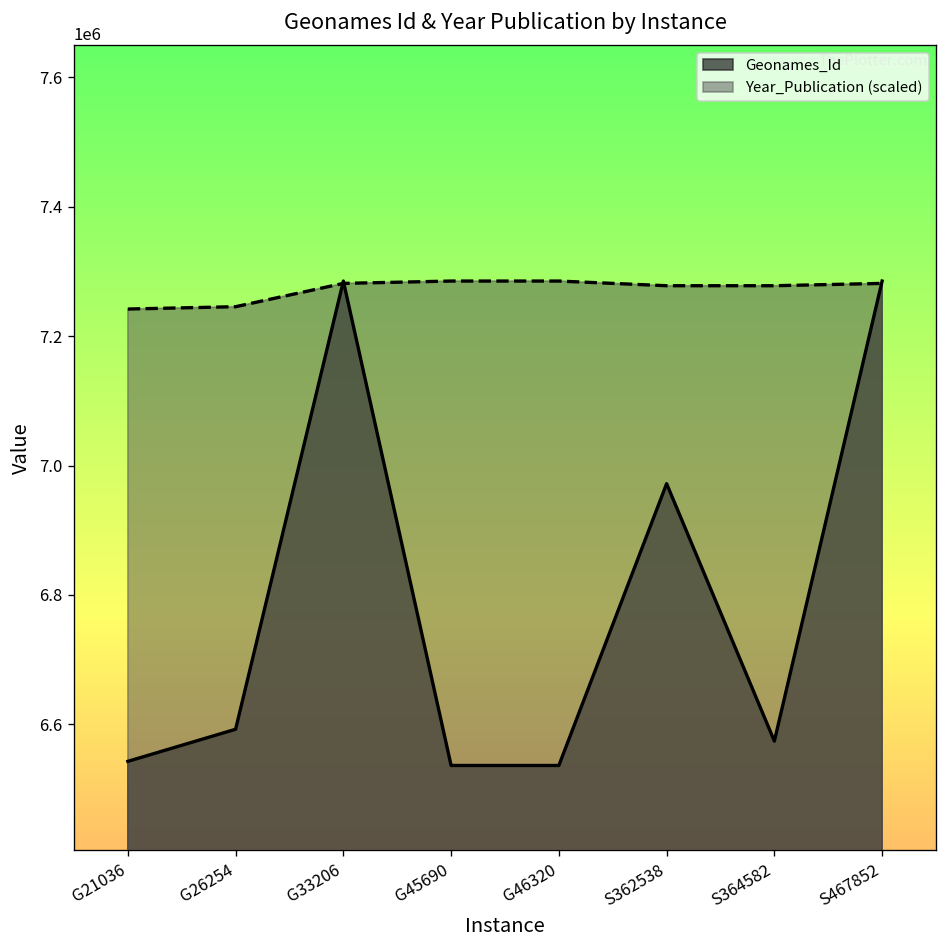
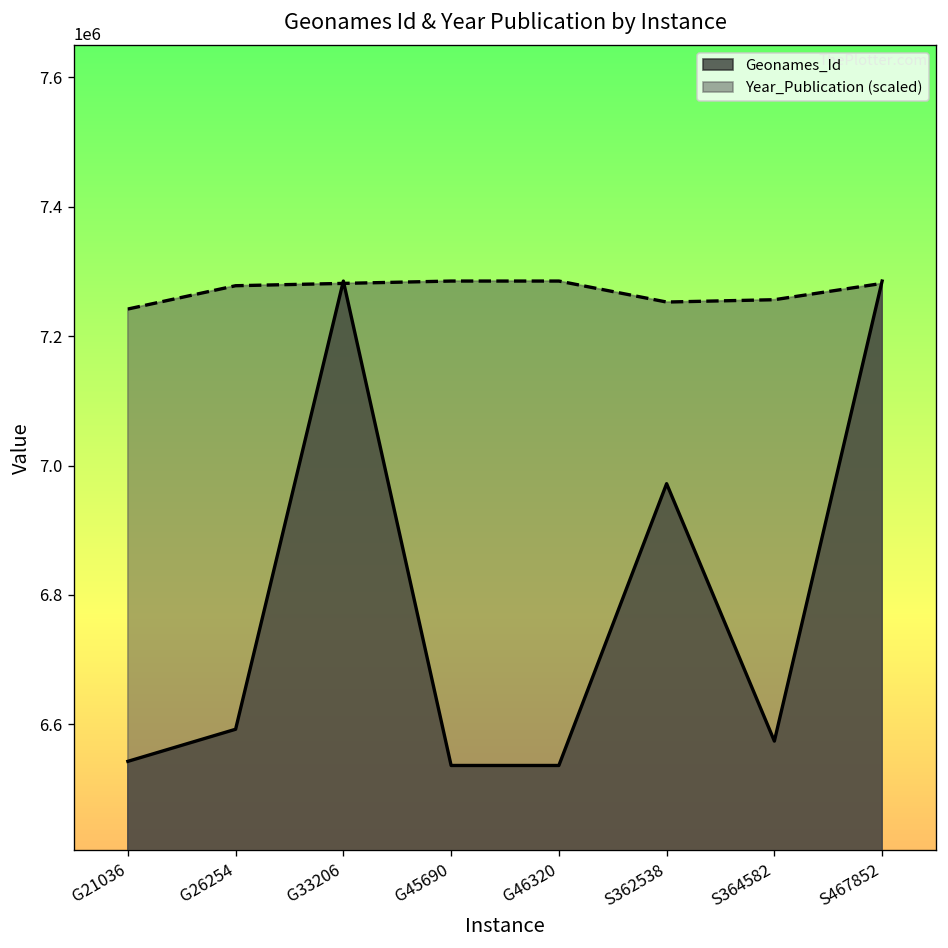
  {
    "Geonames_Id": {
      "G21036": 6540000,
      "G26254": 6590000,
      "G45690": 6540000,
      "G46320": 6540000,
      "S362538": 6970000,
      "S364582": 6570000
    },
    "Year_Publication (scaled)": {
      "G21036": 7240000,
-     "G26254": 7250000,
+     "G26254": 7280000,
      "G45690": 7290000,
      "G46320": 7290000,
-     "S362538": 7280000,
-     "S364582": 7280000
+     "S362538": 7250000,
+     "S364582": 7260000
    }
  }
